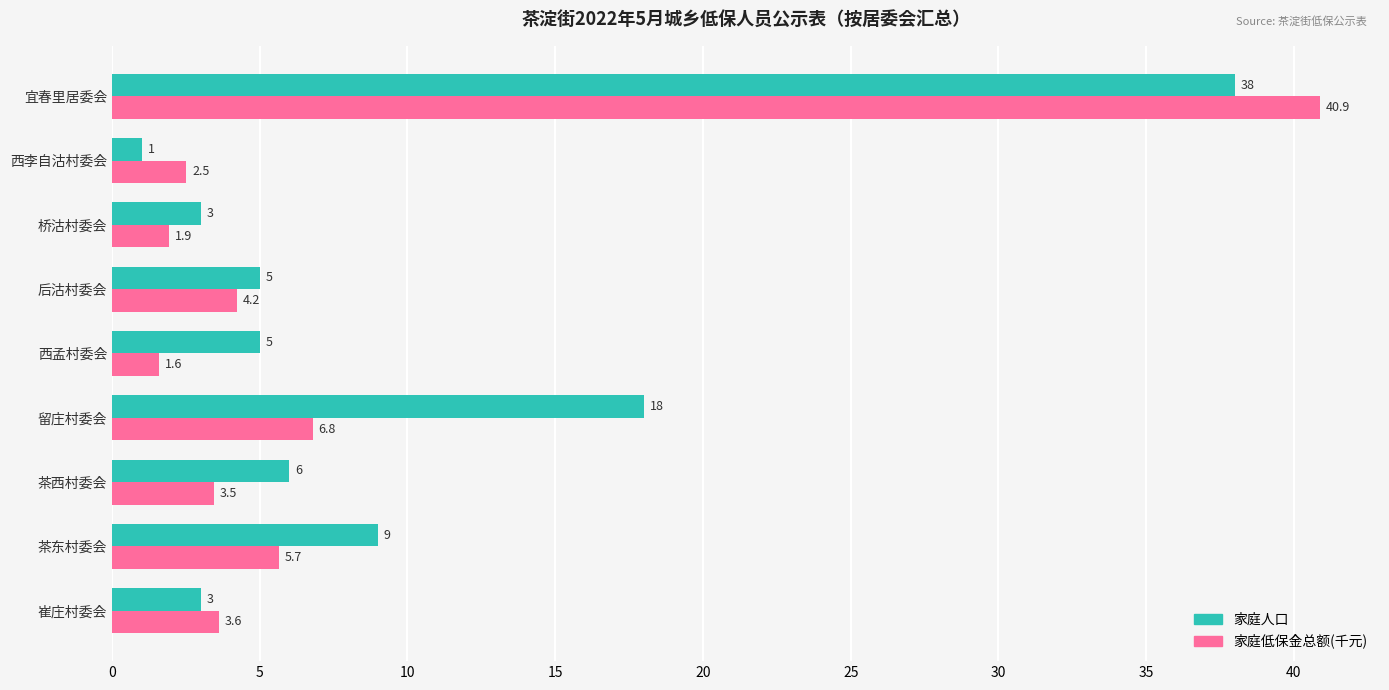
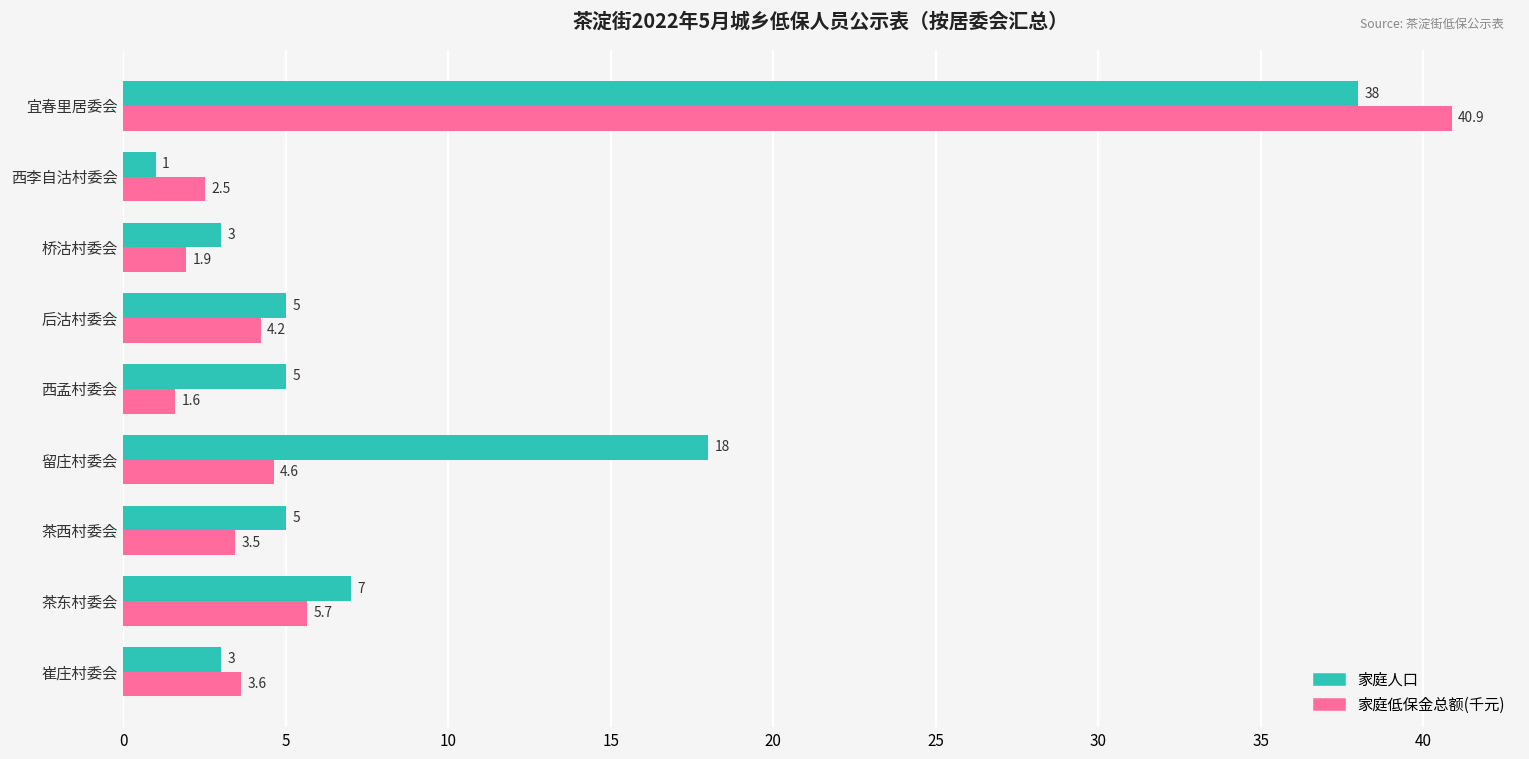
  {
    "家庭人口": {
      "宜春里居委会": 38,
      "西李自沽村委会": 1,
      "桥沽村委会": 3,
      "后沽村委会": 5,
      "西孟村委会": 5,
      "留庄村委会": 18,
-     "茶西村委会": 6,
-     "茶东村委会": 9,
+     "茶西村委会": 5,
+     "茶东村委会": 7,
      "崔庄村委会": 3
    },
    "家庭低保金总额(千元)": {
      "宜春里居委会": 40.9,
      "西李自沽村委会": 2.5,
      "桥沽村委会": 1.9,
      "后沽村委会": 4.2,
      "西孟村委会": 1.6,
-     "留庄村委会": 6.8,
+     "留庄村委会": 4.6,
      "茶西村委会": 3.5,
      "茶东村委会": 5.7,
      "崔庄村委会": 3.6
    }
  }
